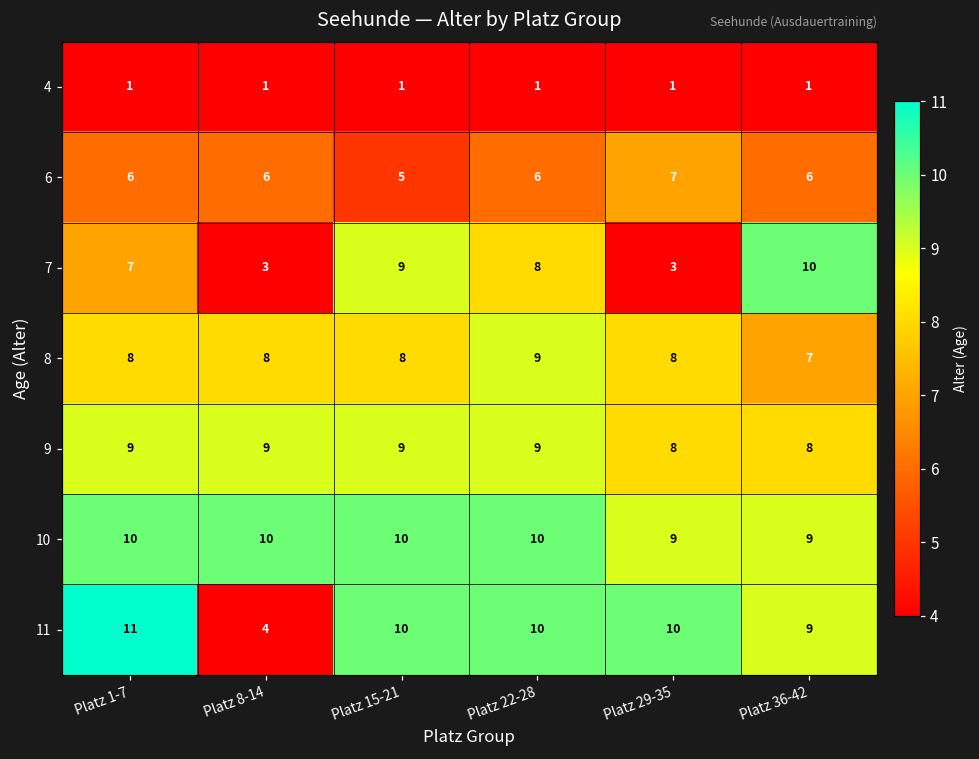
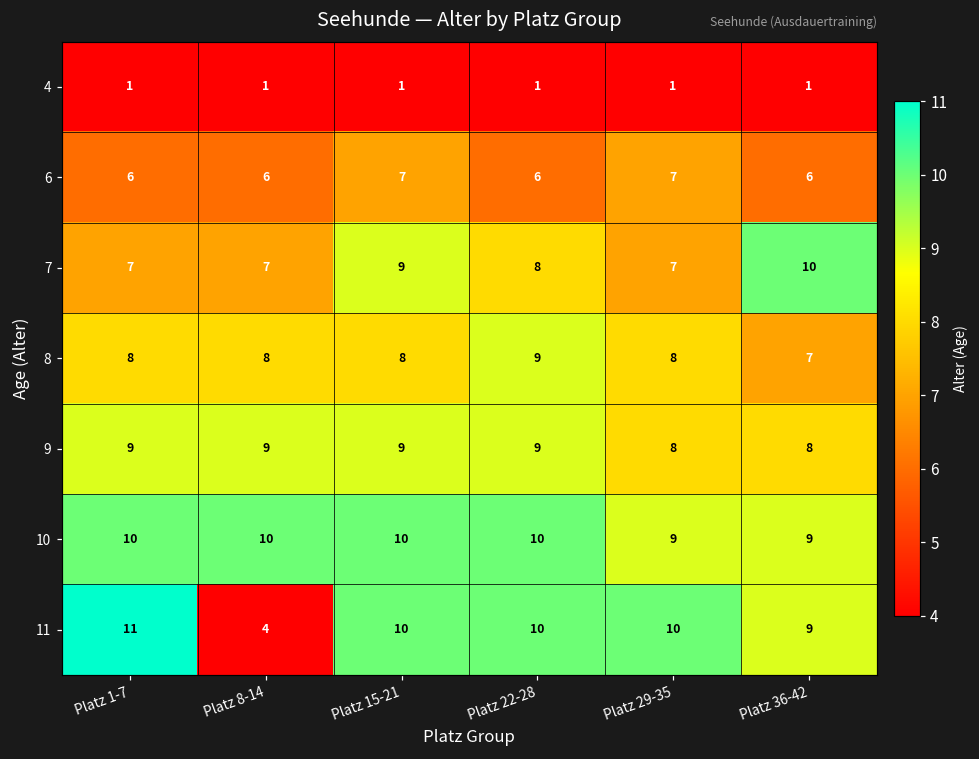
  {
    "4": {
      "Platz 1-7": 1,
      "Platz 8-14": 1,
      "Platz 15-21": 1,
      "Platz 22-28": 1,
      "Platz 29-35": 1,
      "Platz 36-42": 1
    },
    "6": {
      "Platz 1-7": 6,
      "Platz 8-14": 6,
-     "Platz 15-21": 5,
+     "Platz 15-21": 7,
      "Platz 22-28": 6,
      "Platz 29-35": 7,
      "Platz 36-42": 6
    },
    "7": {
      "Platz 1-7": 7,
-     "Platz 8-14": 3,
+     "Platz 8-14": 7,
      "Platz 15-21": 9,
      "Platz 22-28": 8,
-     "Platz 29-35": 3,
+     "Platz 29-35": 7,
      "Platz 36-42": 10
    },
    "8": {
      "Platz 1-7": 8,
      "Platz 8-14": 8,
      "Platz 15-21": 8,
      "Platz 22-28": 9,
      "Platz 29-35": 8,
      "Platz 36-42": 7
    },
    "9": {
      "Platz 1-7": 9,
      "Platz 8-14": 9,
      "Platz 15-21": 9,
      "Platz 22-28": 9,
      "Platz 29-35": 8,
      "Platz 36-42": 8
    },
    "10": {
      "Platz 1-7": 10,
      "Platz 8-14": 10,
      "Platz 15-21": 10,
      "Platz 22-28": 10,
      "Platz 29-35": 9,
      "Platz 36-42": 9
    },
    "11": {
      "Platz 1-7": 11,
      "Platz 8-14": 4,
      "Platz 15-21": 10,
      "Platz 22-28": 10,
      "Platz 29-35": 10,
      "Platz 36-42": 9
    }
  }
